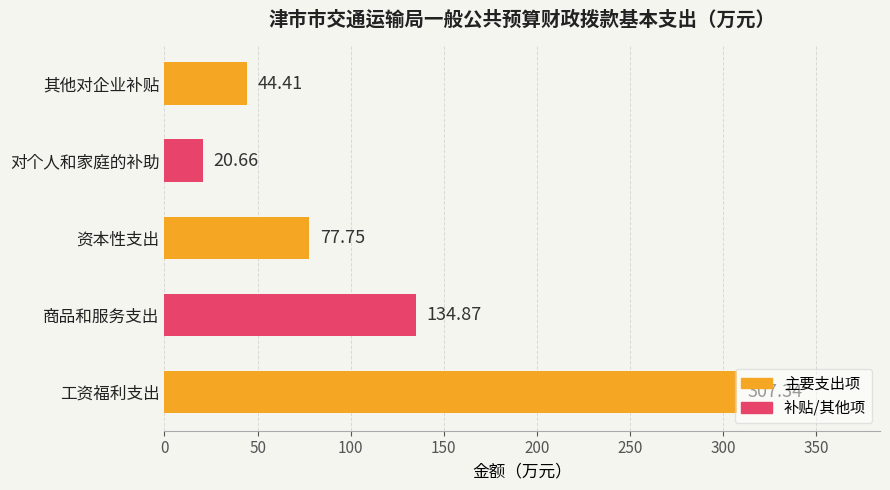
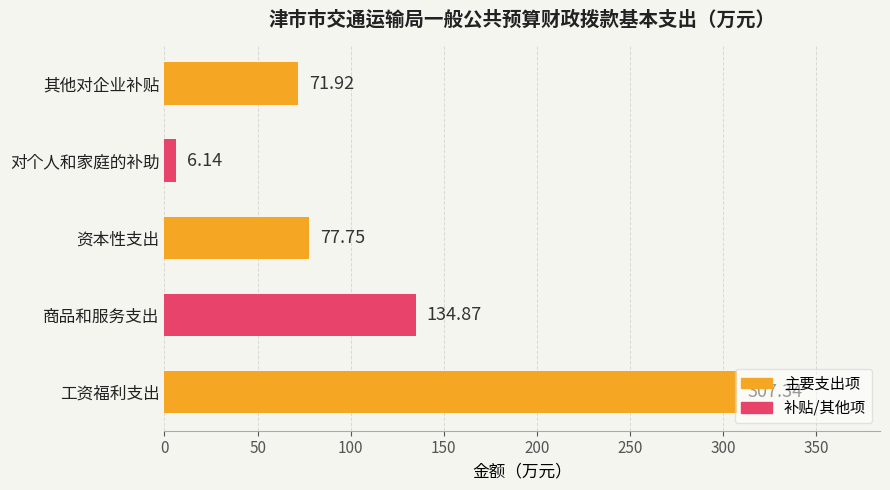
  {
-   "其他对企业补贴": 44.41,
-   "对个人和家庭的补助": 20.66,
+   "其他对企业补贴": 71.92,
+   "对个人和家庭的补助": 6.14,
    "资本性支出": 77.75,
    "商品和服务支出": 134.87
  }
